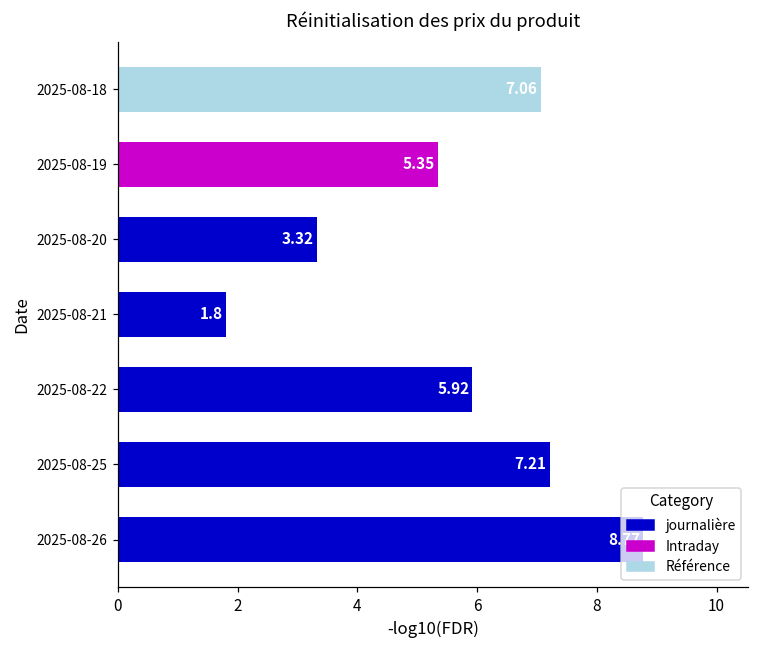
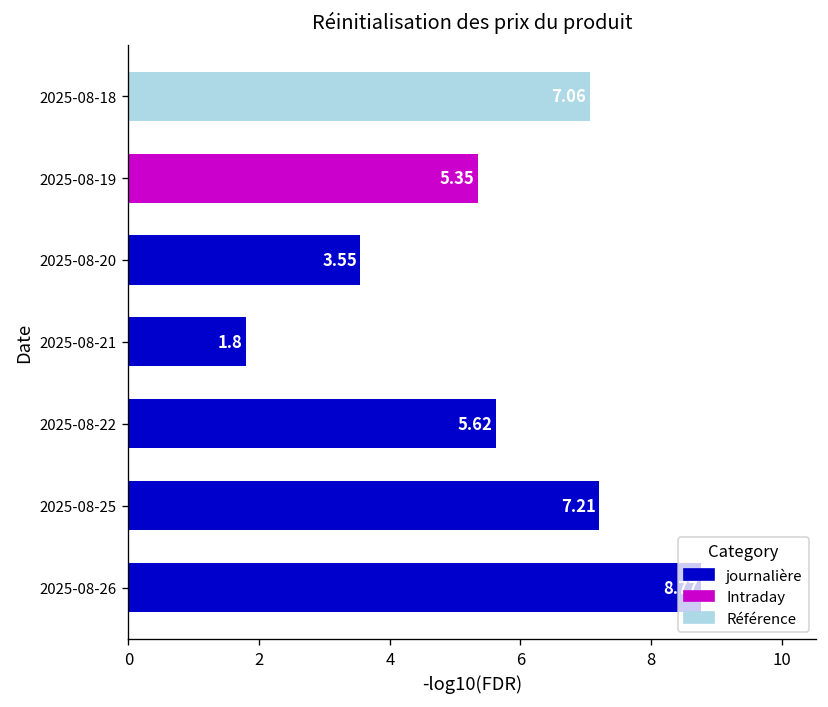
  {
    "2025-08-18": 7.06,
    "2025-08-19": 5.35,
-   "2025-08-20": 3.32,
+   "2025-08-20": 3.55,
    "2025-08-21": 1.8,
-   "2025-08-22": 5.92,
+   "2025-08-22": 5.62,
    "2025-08-25": 7.21
  }
